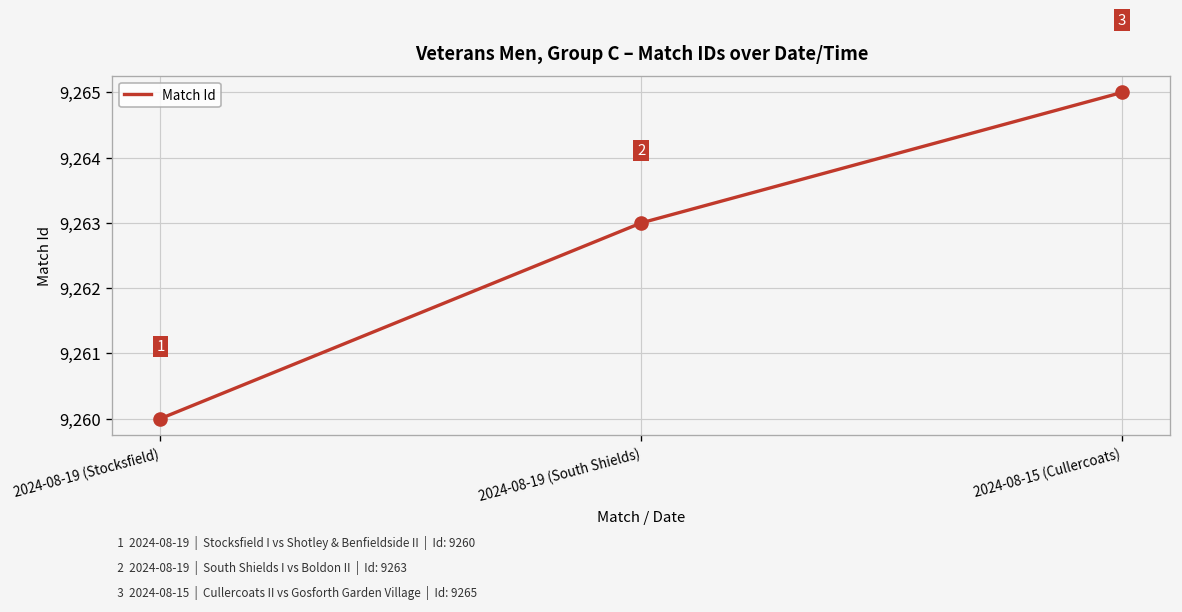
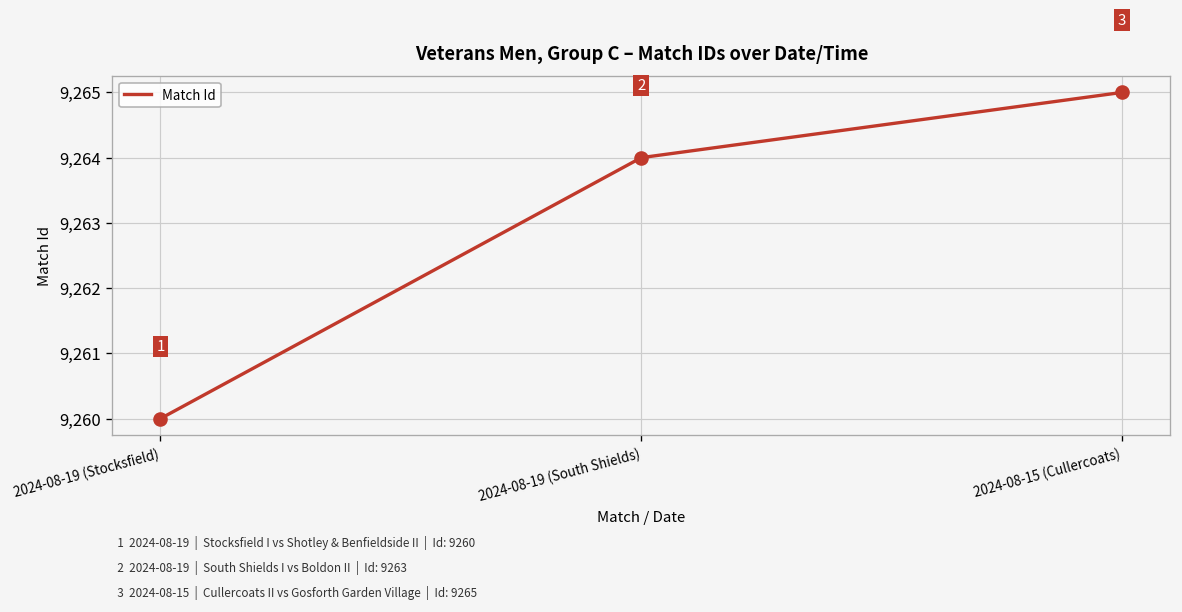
  {
    "2024-08-19 (Stocksfield)": "9,260",
-   "2024-08-19 (South Shields)": "9,263",
+   "2024-08-19 (South Shields)": "9,264",
    "2024-08-15 (Cullercoats)": "9,265"
  }
